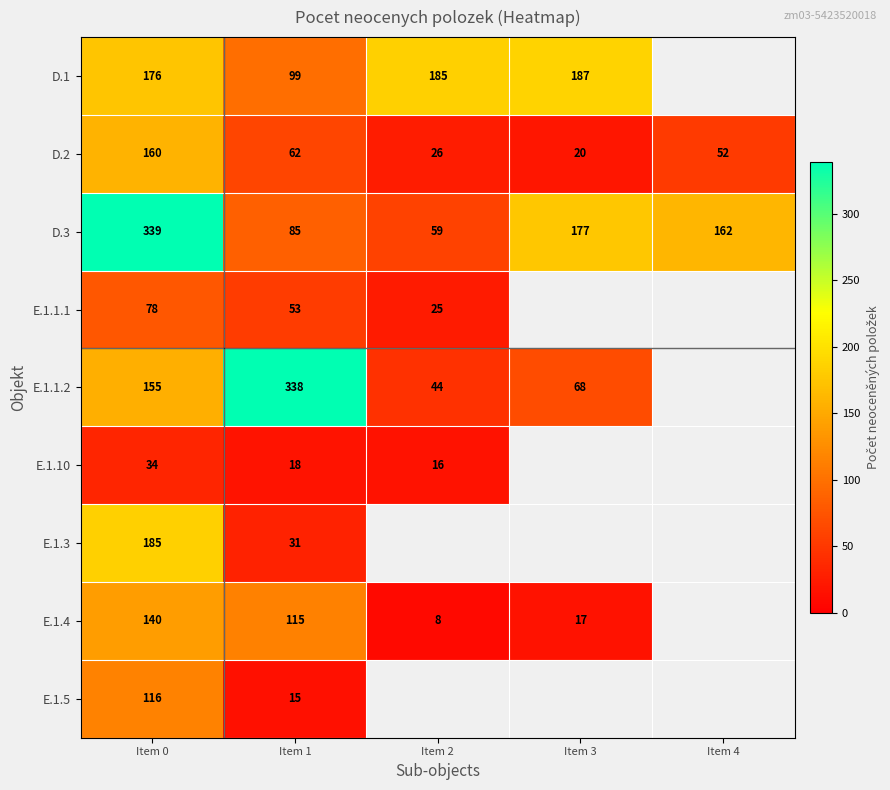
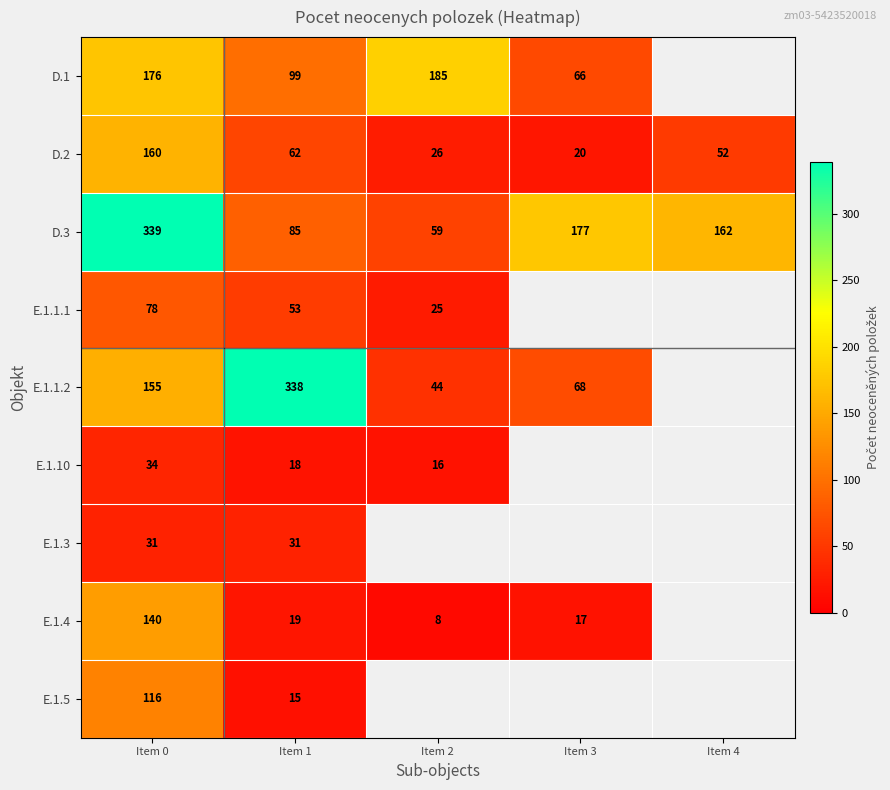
  {
    "D.1": {
      "Item 0": 176,
      "Item 1": 99,
      "Item 2": 185,
-     "Item 3": 187
+     "Item 3": 66
    },
    "D.2": {
      "Item 0": 160,
      "Item 1": 62,
      "Item 2": 26,
      "Item 3": 20,
      "Item 4": 52
    },
    "D.3": {
      "Item 0": 339,
      "Item 1": 85,
      "Item 2": 59,
      "Item 3": 177,
      "Item 4": 162
    },
    "E.1.1.1": {
      "Item 0": 78,
      "Item 1": 53,
      "Item 2": 25
    },
    "E.1.1.2": {
      "Item 0": 155,
      "Item 1": 338,
      "Item 2": 44,
      "Item 3": 68
    },
    "E.1.10": {
      "Item 0": 34,
      "Item 1": 18,
      "Item 2": 16
    },
    "E.1.3": {
-     "Item 0": 185,
+     "Item 0": 31,
      "Item 1": 31
    },
    "E.1.4": {
      "Item 0": 140,
-     "Item 1": 115,
+     "Item 1": 19,
      "Item 2": 8,
      "Item 3": 17
    },
    "E.1.5": {
      "Item 0": 116,
      "Item 1": 15
    }
  }
